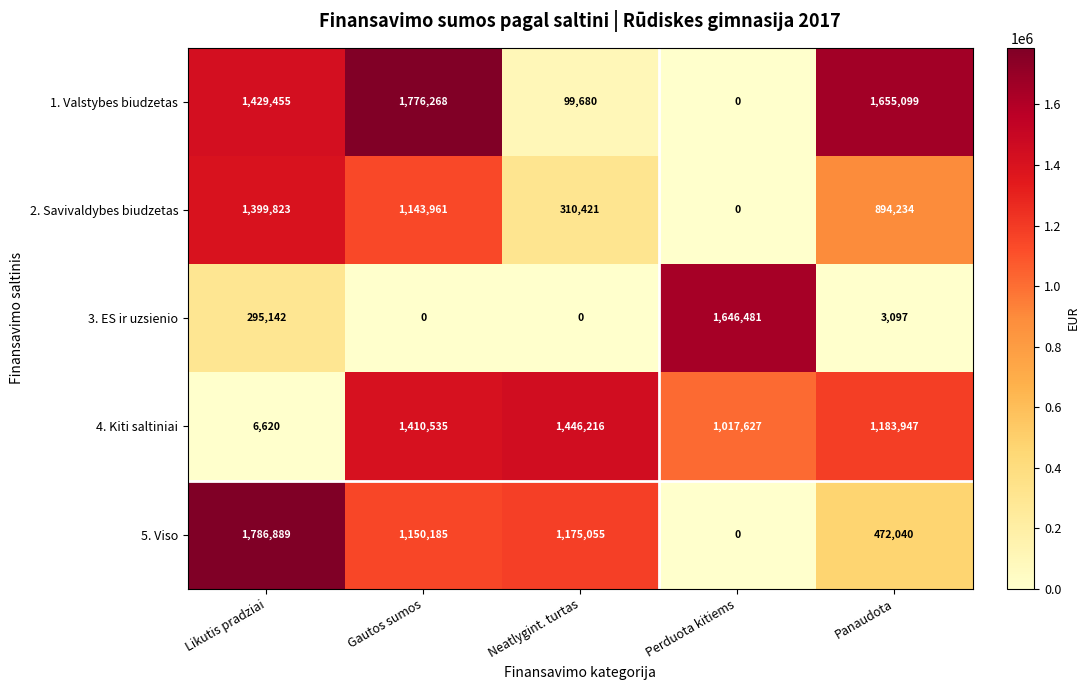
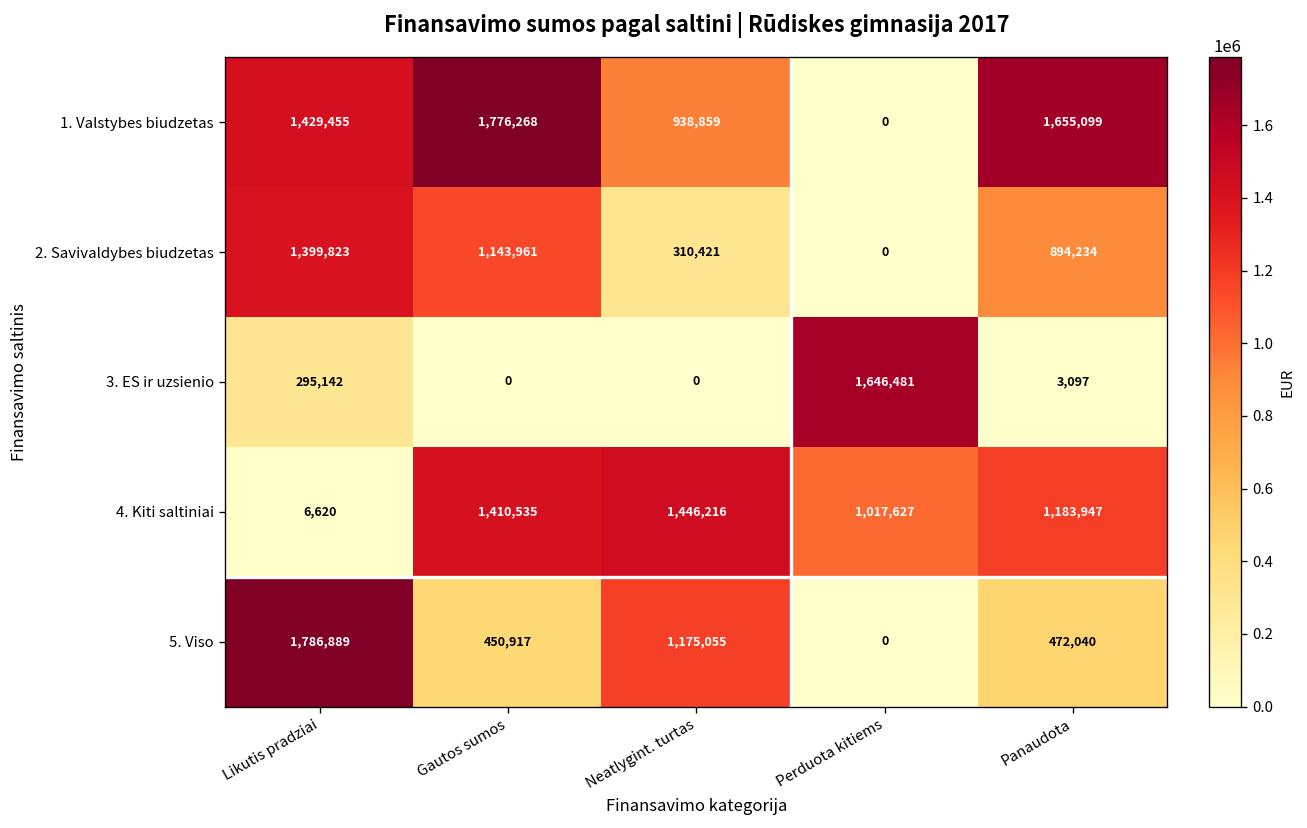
  {
    "1. Valstybes biudzetas": {
      "Likutis pradziai": "1,429,455",
      "Gautos sumos": "1,776,268",
-     "Neatlygint. turtas": "99,680",
+     "Neatlygint. turtas": "938,859",
      "Perduota kitiems": "0",
      "Panaudota": "1,655,099"
    },
    "2. Savivaldybes biudzetas": {
      "Likutis pradziai": "1,399,823",
      "Gautos sumos": "1,143,961",
      "Neatlygint. turtas": "310,421",
      "Perduota kitiems": "0",
      "Panaudota": "894,234"
    },
    "3. ES ir uzsienio": {
      "Likutis pradziai": "295,142",
      "Gautos sumos": "0",
      "Neatlygint. turtas": "0",
      "Perduota kitiems": "1,646,481",
      "Panaudota": "3,097"
    },
    "4. Kiti saltiniai": {
      "Likutis pradziai": "6,620",
      "Gautos sumos": "1,410,535",
      "Neatlygint. turtas": "1,446,216",
      "Perduota kitiems": "1,017,627",
      "Panaudota": "1,183,947"
    },
    "5. Viso": {
      "Likutis pradziai": "1,786,889",
-     "Gautos sumos": "1,150,185",
+     "Gautos sumos": "450,917",
      "Neatlygint. turtas": "1,175,055",
      "Perduota kitiems": "0",
      "Panaudota": "472,040"
    }
  }
